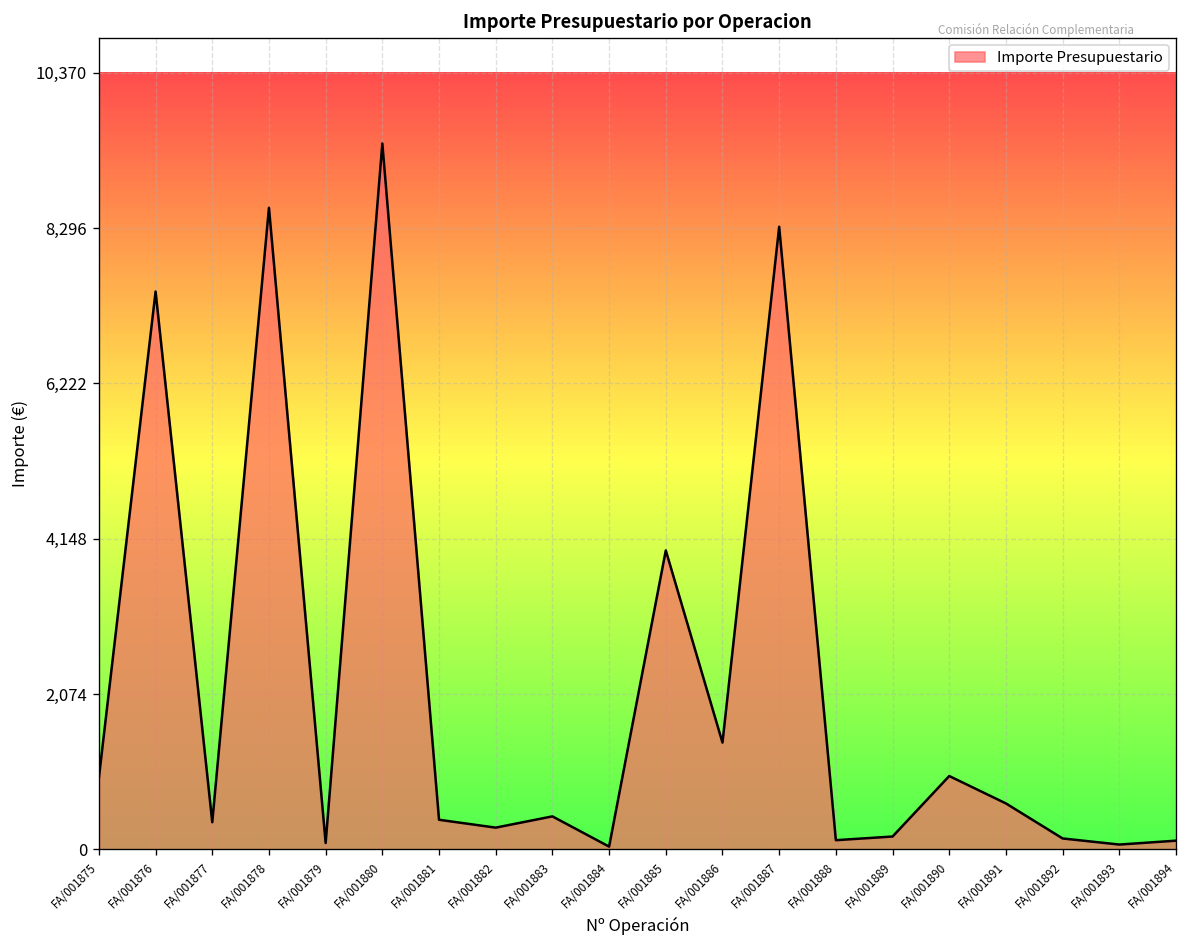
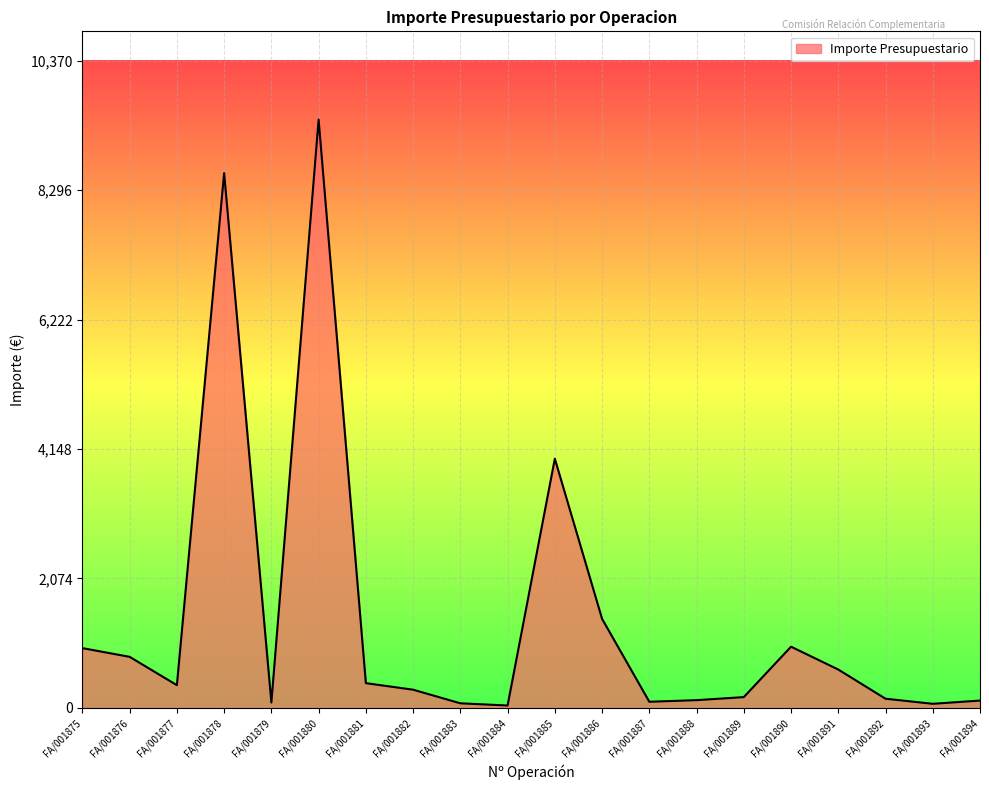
  {
    "FA/001875": "1,000",
-   "FA/001876": "7,500",
+   "FA/001876": "800",
    "FA/001877": "400",
    "FA/001878": "8,600",
    "FA/001879": "100",
    "FA/001880": "9,400",
    "FA/001881": "400",
    "FA/001882": "300",
-   "FA/001883": "400",
+   "FA/001883": "100",
    "FA/001884": "0",
    "FA/001885": "4,000",
    "FA/001886": "1,400",
-   "FA/001887": "8,300",
+   "FA/001887": "100",
    "FA/001888": "100",
    "FA/001889": "200",
    "FA/001890": "1,000",
    "FA/001891": "600",
    "FA/001892": "100",
    "FA/001893": "100",
    "FA/001894": "100"
  }
